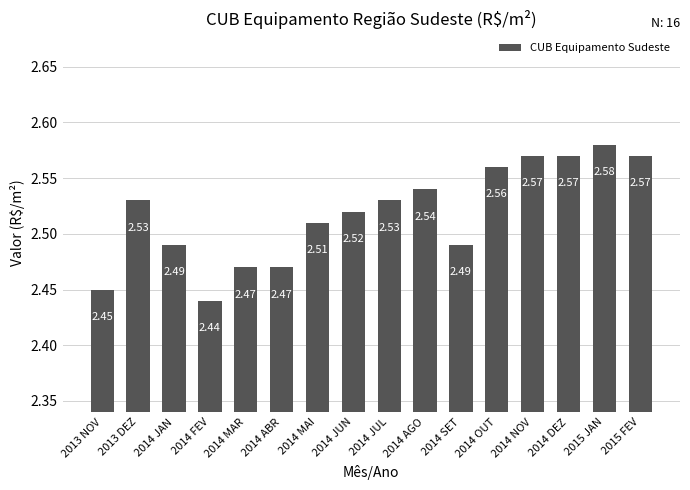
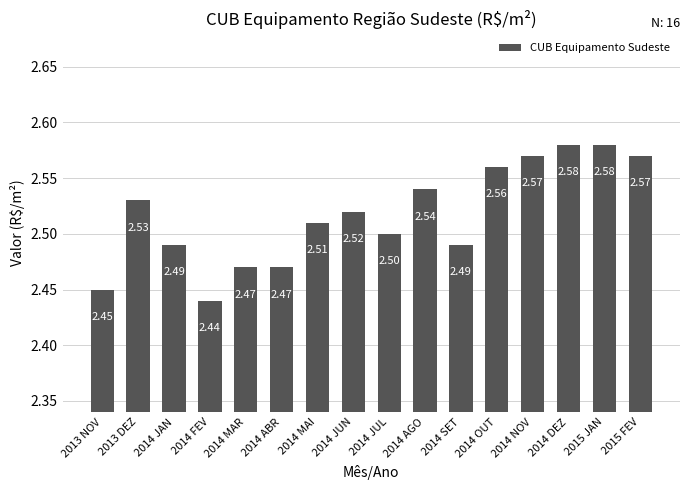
  {
    "2013 NOV": 2.45,
    "2013 DEZ": 2.53,
    "2014 JAN": 2.49,
    "2014 FEV": 2.44,
    "2014 MAR": 2.47,
    "2014 ABR": 2.47,
    "2014 MAI": 2.51,
    "2014 JUN": 2.52,
-   "2014 JUL": 2.53,
+   "2014 JUL": 2.50,
    "2014 AGO": 2.54,
    "2014 SET": 2.49,
    "2014 OUT": 2.56,
    "2014 NOV": 2.57,
-   "2014 DEZ": 2.57,
+   "2014 DEZ": 2.58,
    "2015 JAN": 2.58,
    "2015 FEV": 2.57
  }
